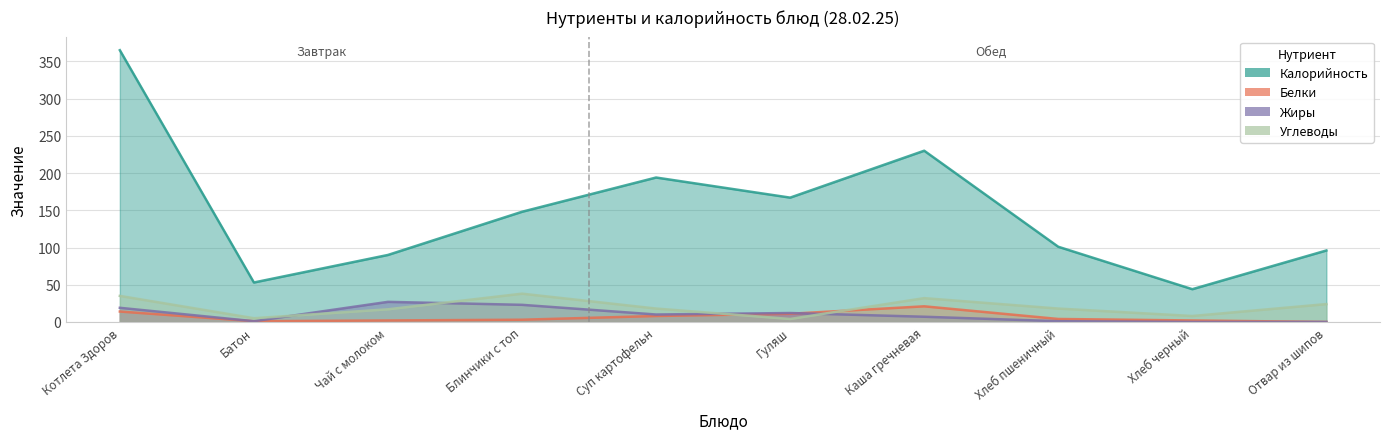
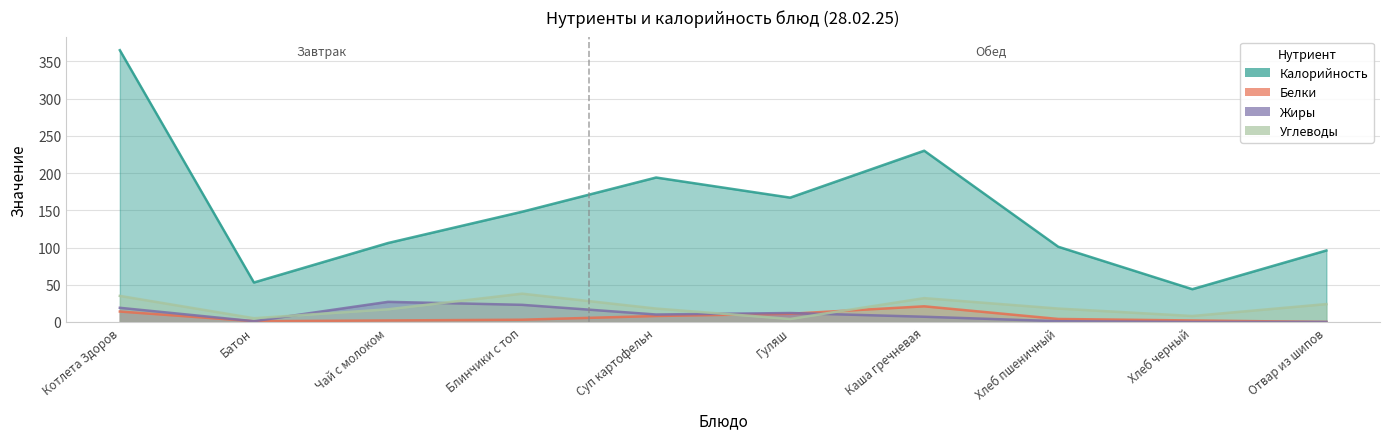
  {
    "Калорийность": {
      "Котлета Здоров": 370,
      "Батон": 50,
-     "Чай с молоком": 90,
+     "Чай с молоком": 110,
      "Блинчики с топ": 150,
      "Суп картофельн": 190,
      "Гуляш": 170,
      "Каша гречневая": 230,
      "Хлеб пшеничный": 100,
      "Хлеб черный": 40,
      "Отвар из шипов": 100
    },
    "Белки": {
      "Котлета Здоров": 10,
      "Чай с молоком": 0,
      "Блинчики с топ": 0,
      "Каша гречневая": 20
    },
    "Жиры": {
      "Котлета Здоров": 20,
      "Чай с молоком": 30,
      "Блинчики с топ": 20,
      "Каша гречневая": 10
    },
    "Углеводы": {
      "Котлета Здоров": 40,
      "Батон": 10,
      "Чай с молоком": 20,
      "Блинчики с топ": 40,
      "Суп картофельн": 20,
      "Гуляш": 0,
      "Каша гречневая": 30,
      "Хлеб пшеничный": 20,
      "Хлеб черный": 10,
      "Отвар из шипов": 20
    }
  }
